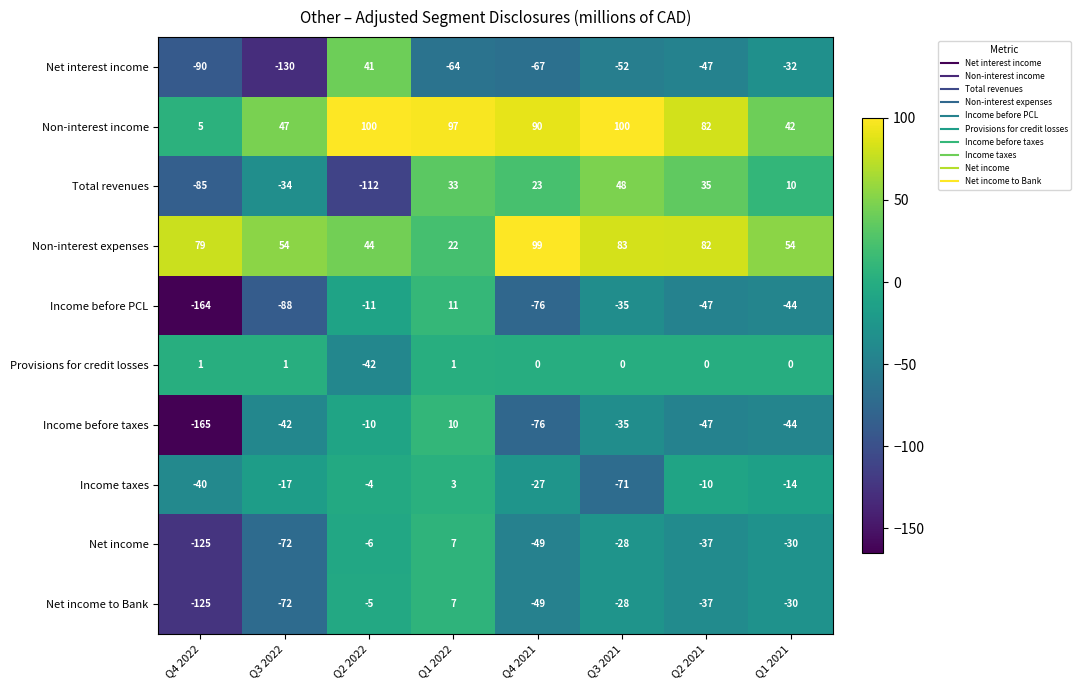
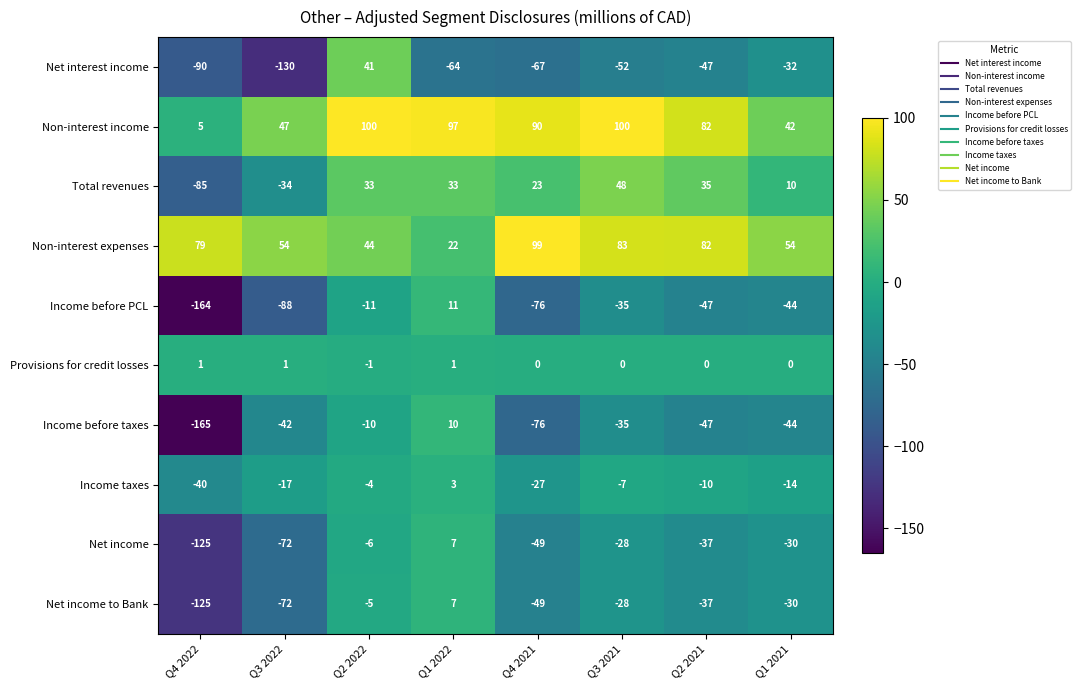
  {
    "Net interest income": {
      "Q4 2022": -90,
      "Q3 2022": -130,
      "Q2 2022": 41,
      "Q1 2022": -64,
      "Q4 2021": -67,
      "Q3 2021": -52,
      "Q2 2021": -47,
      "Q1 2021": -32
    },
    "Non-interest income": {
      "Q4 2022": 5,
      "Q3 2022": 47,
      "Q2 2022": 100,
      "Q1 2022": 97,
      "Q4 2021": 90,
      "Q3 2021": 100,
      "Q2 2021": 82,
      "Q1 2021": 42
    },
    "Total revenues": {
      "Q4 2022": -85,
      "Q3 2022": -34,
-     "Q2 2022": -112,
+     "Q2 2022": 33,
      "Q1 2022": 33,
      "Q4 2021": 23,
      "Q3 2021": 48,
      "Q2 2021": 35,
      "Q1 2021": 10
    },
    "Non-interest expenses": {
      "Q4 2022": 79,
      "Q3 2022": 54,
      "Q2 2022": 44,
      "Q1 2022": 22,
      "Q4 2021": 99,
      "Q3 2021": 83,
      "Q2 2021": 82,
      "Q1 2021": 54
    },
    "Income before PCL": {
      "Q4 2022": -164,
      "Q3 2022": -88,
      "Q2 2022": -11,
      "Q1 2022": 11,
      "Q4 2021": -76,
      "Q3 2021": -35,
      "Q2 2021": -47,
      "Q1 2021": -44
    },
    "Provisions for credit losses": {
      "Q4 2022": 1,
      "Q3 2022": 1,
-     "Q2 2022": -42,
+     "Q2 2022": -1,
      "Q1 2022": 1,
      "Q4 2021": 0,
      "Q3 2021": 0,
      "Q2 2021": 0,
      "Q1 2021": 0
    },
    "Income before taxes": {
      "Q4 2022": -165,
      "Q3 2022": -42,
      "Q2 2022": -10,
      "Q1 2022": 10,
      "Q4 2021": -76,
      "Q3 2021": -35,
      "Q2 2021": -47,
      "Q1 2021": -44
    },
    "Income taxes": {
      "Q4 2022": -40,
      "Q3 2022": -17,
      "Q2 2022": -4,
      "Q1 2022": 3,
      "Q4 2021": -27,
-     "Q3 2021": -71,
+     "Q3 2021": -7,
      "Q2 2021": -10,
      "Q1 2021": -14
    },
    "Net income": {
      "Q4 2022": -125,
      "Q3 2022": -72,
      "Q2 2022": -6,
      "Q1 2022": 7,
      "Q4 2021": -49,
      "Q3 2021": -28,
      "Q2 2021": -37,
      "Q1 2021": -30
    },
    "Net income to Bank": {
      "Q4 2022": -125,
      "Q3 2022": -72,
      "Q2 2022": -5,
      "Q1 2022": 7,
      "Q4 2021": -49,
      "Q3 2021": -28,
      "Q2 2021": -37,
      "Q1 2021": -30
    }
  }
